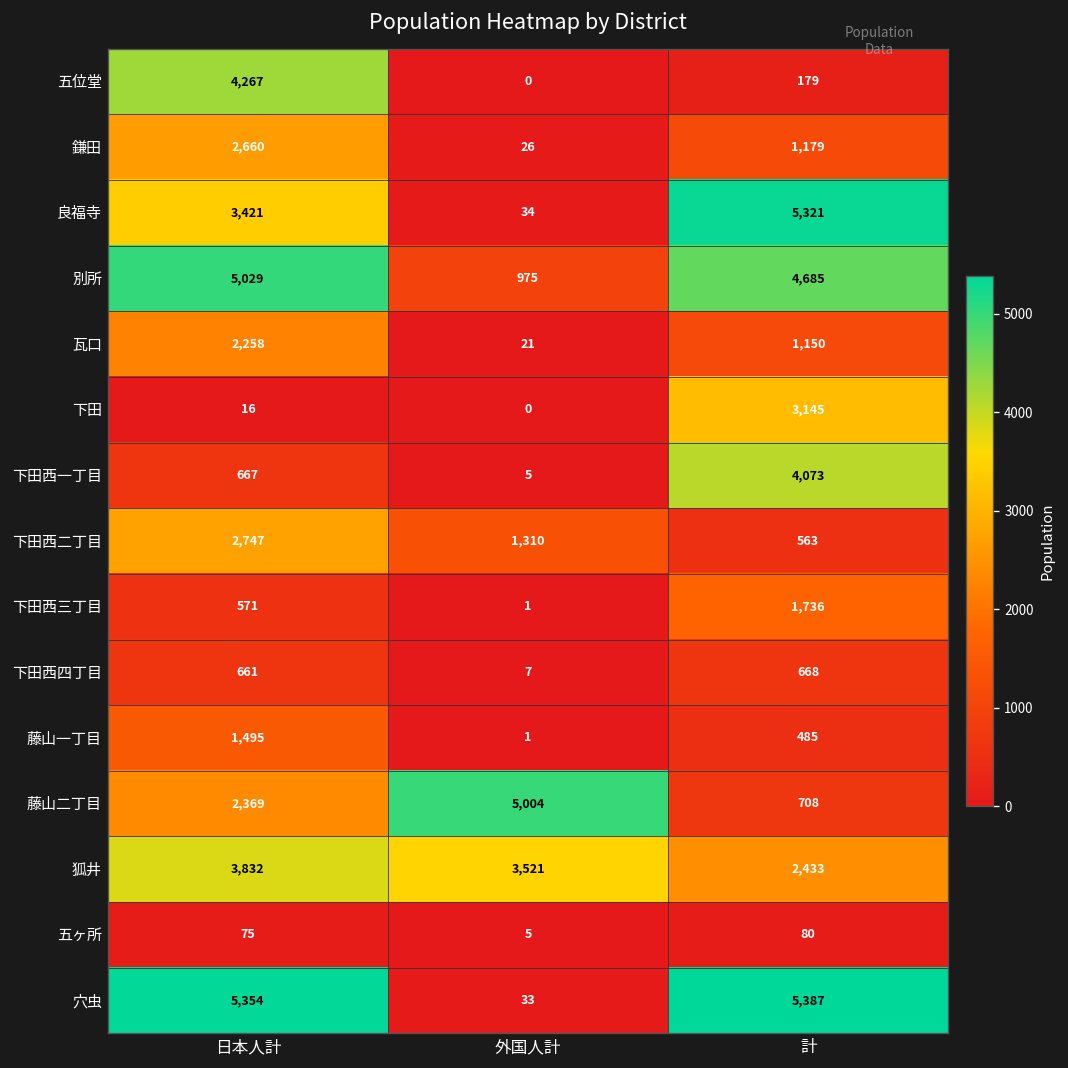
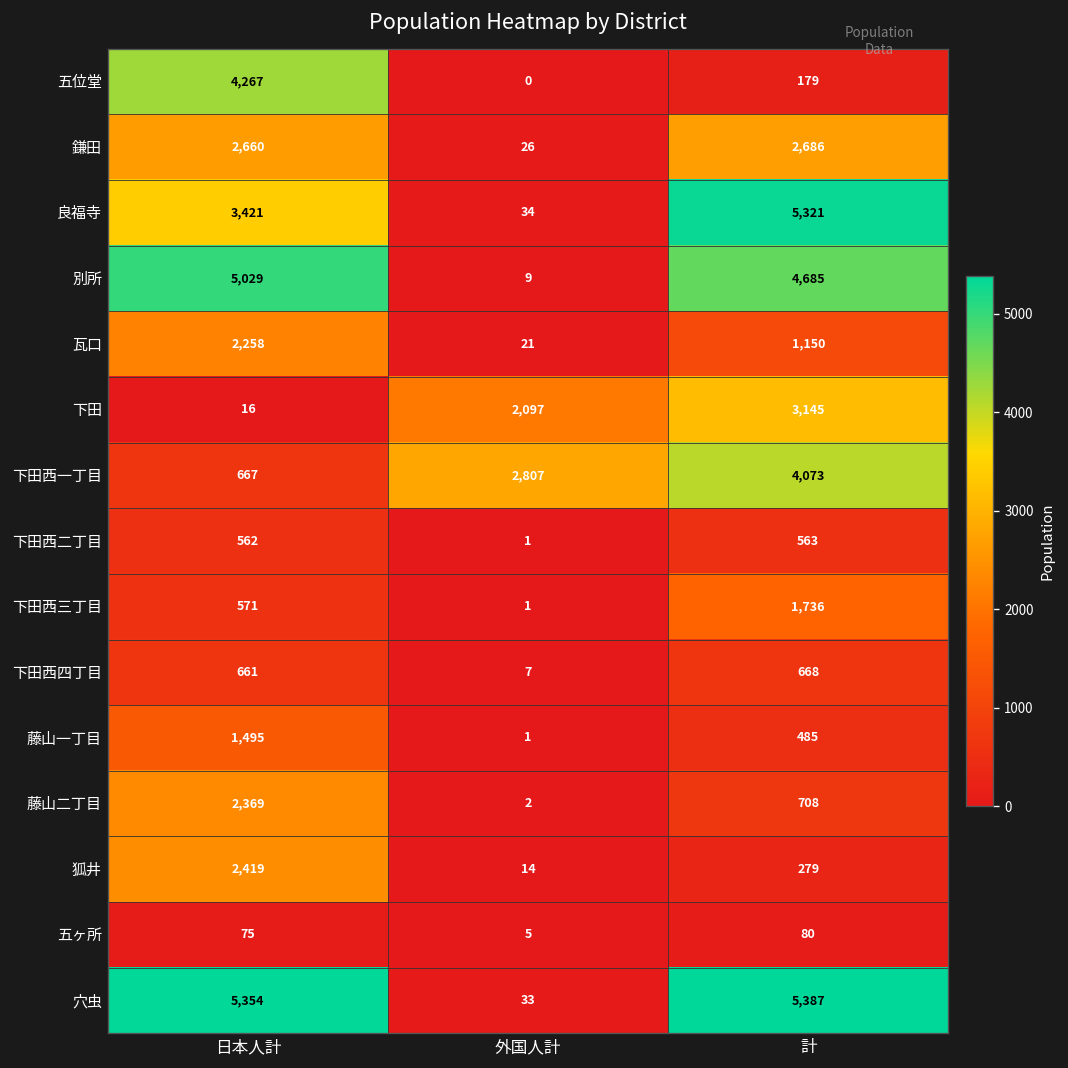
  {
    "五位堂": {
      "日本人計": "4,267",
      "外国人計": "0",
      "計": "179"
    },
    "鎌田": {
      "日本人計": "2,660",
      "外国人計": "26",
-     "計": "1,179"
+     "計": "2,686"
    },
    "良福寺": {
      "日本人計": "3,421",
      "外国人計": "34",
      "計": "5,321"
    },
    "別所": {
      "日本人計": "5,029",
-     "外国人計": "975",
+     "外国人計": "9",
      "計": "4,685"
    },
    "瓦口": {
      "日本人計": "2,258",
      "外国人計": "21",
      "計": "1,150"
    },
    "下田": {
      "日本人計": "16",
-     "外国人計": "0",
+     "外国人計": "2,097",
      "計": "3,145"
    },
    "下田西一丁目": {
      "日本人計": "667",
-     "外国人計": "5",
+     "外国人計": "2,807",
      "計": "4,073"
    },
    "下田西二丁目": {
-     "日本人計": "2,747",
-     "外国人計": "1,310",
+     "日本人計": "562",
+     "外国人計": "1",
      "計": "563"
    },
    "下田西三丁目": {
      "日本人計": "571",
      "外国人計": "1",
      "計": "1,736"
    },
    "下田西四丁目": {
      "日本人計": "661",
      "外国人計": "7",
      "計": "668"
    },
    "藤山一丁目": {
      "日本人計": "1,495",
      "外国人計": "1",
      "計": "485"
    },
    "藤山二丁目": {
      "日本人計": "2,369",
-     "外国人計": "5,004",
+     "外国人計": "2",
      "計": "708"
    },
    "狐井": {
-     "日本人計": "3,832",
-     "外国人計": "3,521",
-     "計": "2,433"
+     "日本人計": "2,419",
+     "外国人計": "14",
+     "計": "279"
    },
    "五ヶ所": {
      "日本人計": "75",
      "外国人計": "5",
      "計": "80"
    },
    "穴虫": {
      "日本人計": "5,354",
      "外国人計": "33",
      "計": "5,387"
    }
  }
